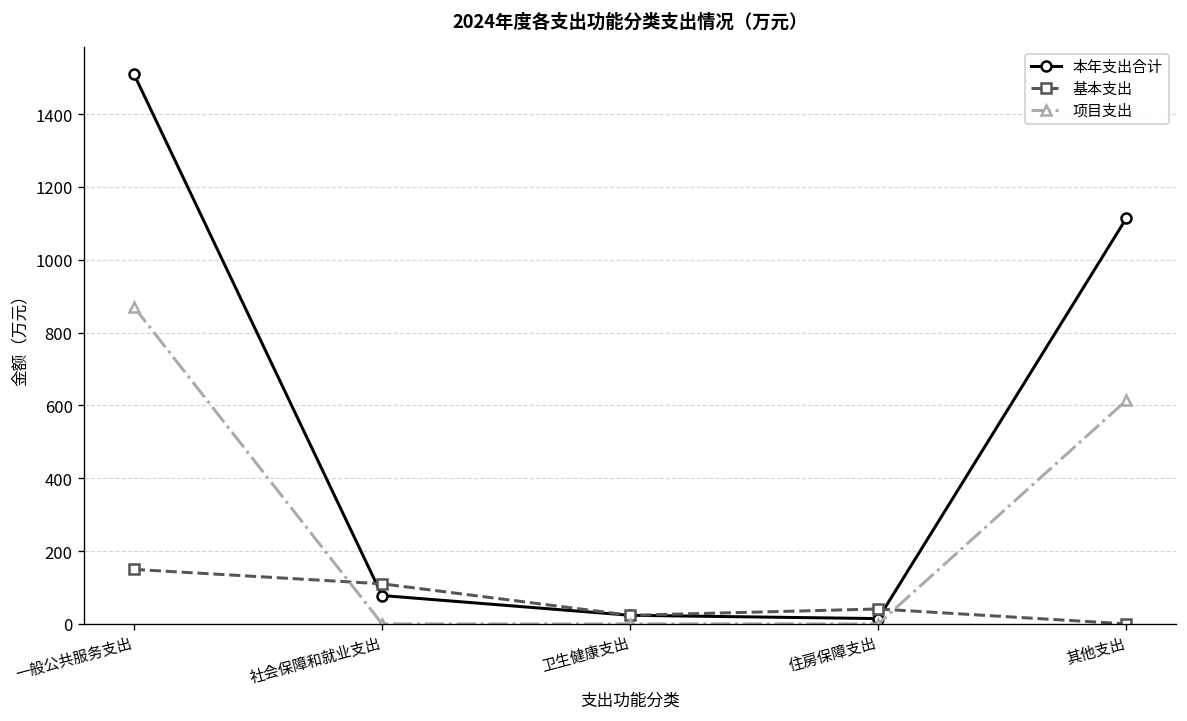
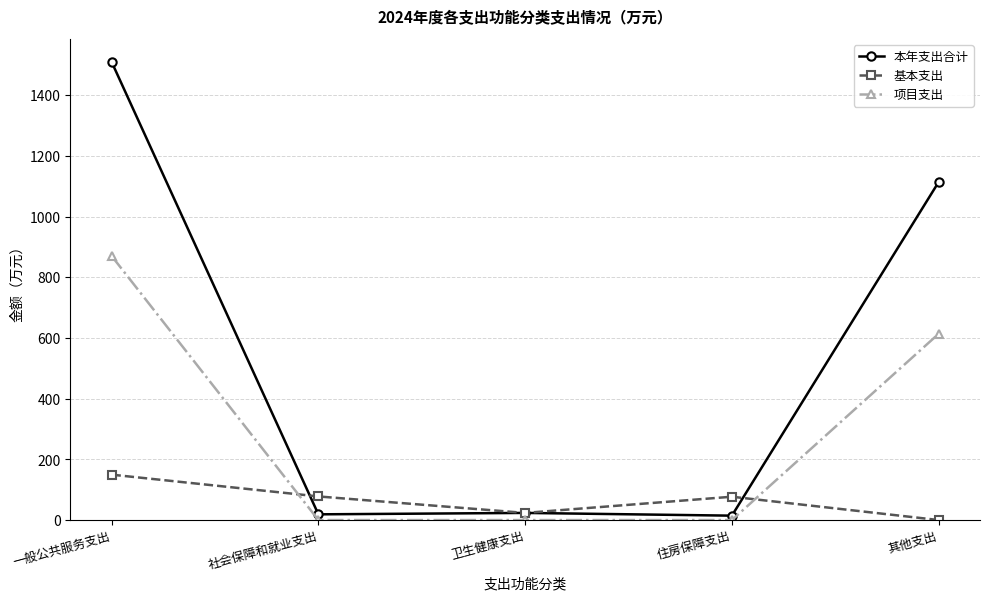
  {
    "本年支出合计": {
      "一般公共服务支出": 1510,
-     "社会保障和就业支出": 80,
+     "社会保障和就业支出": 20,
      "住房保障支出": 10,
      "其他支出": 1110
    },
    "基本支出": {
      "一般公共服务支出": 150,
-     "社会保障和就业支出": 110,
-     "住房保障支出": 40,
+     "社会保障和就业支出": 80,
+     "住房保障支出": 80,
      "其他支出": 0
    },
    "项目支出": {
      "一般公共服务支出": 870,
      "社会保障和就业支出": 0,
      "卫生健康支出": 0,
      "住房保障支出": 0,
      "其他支出": 610
    }
  }
